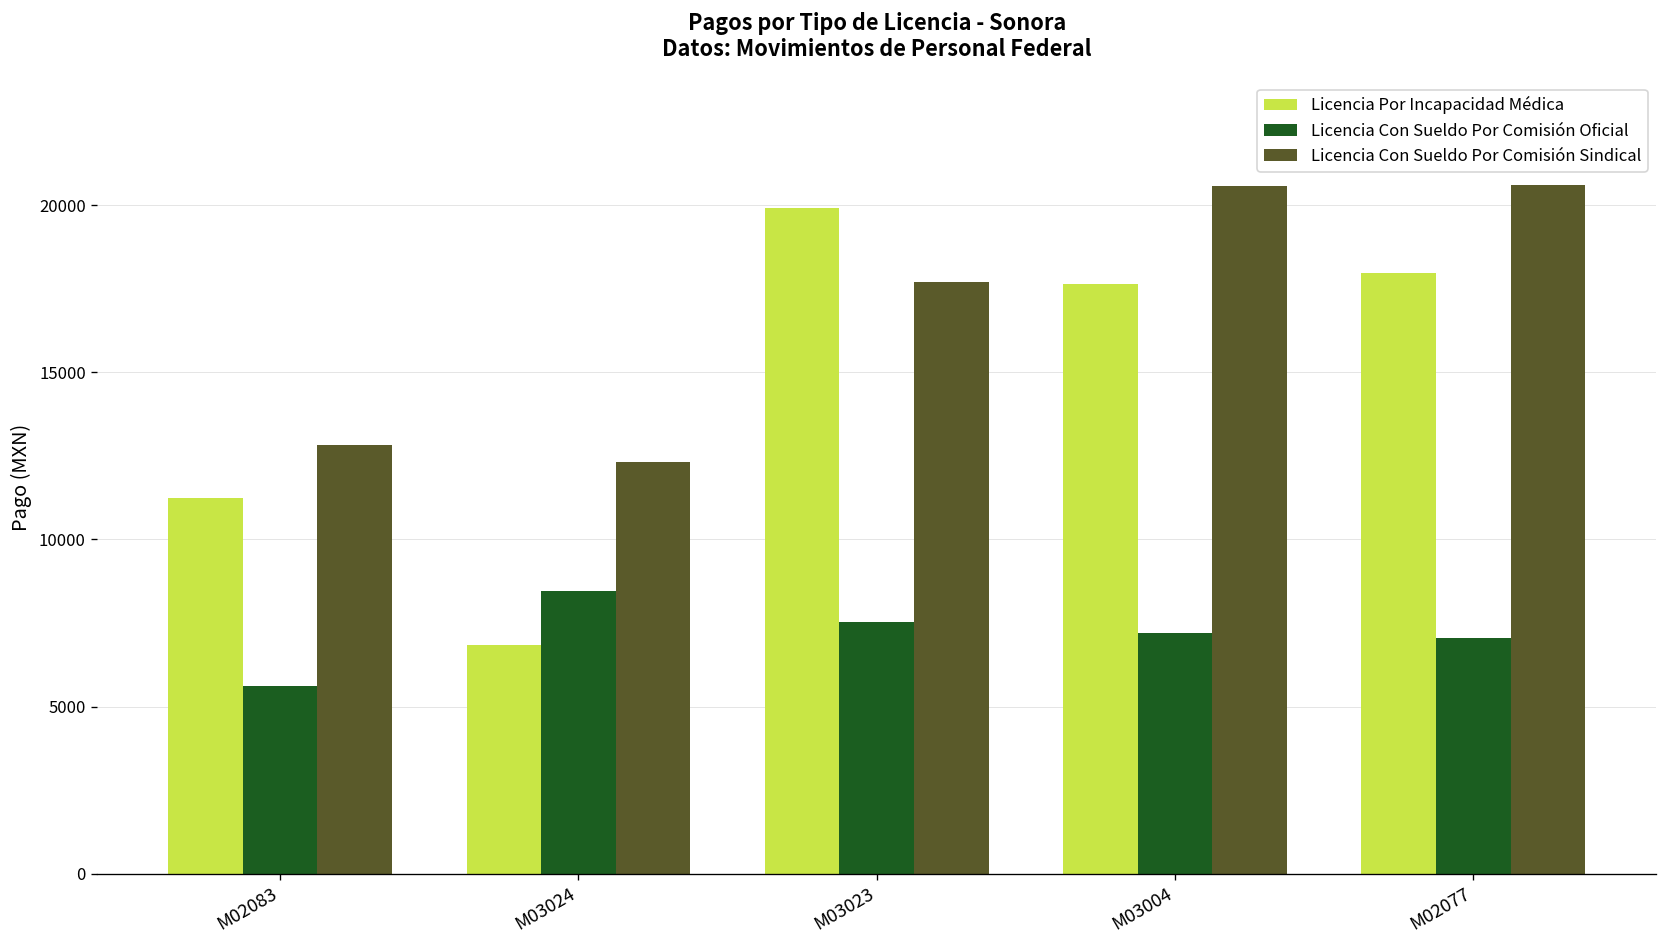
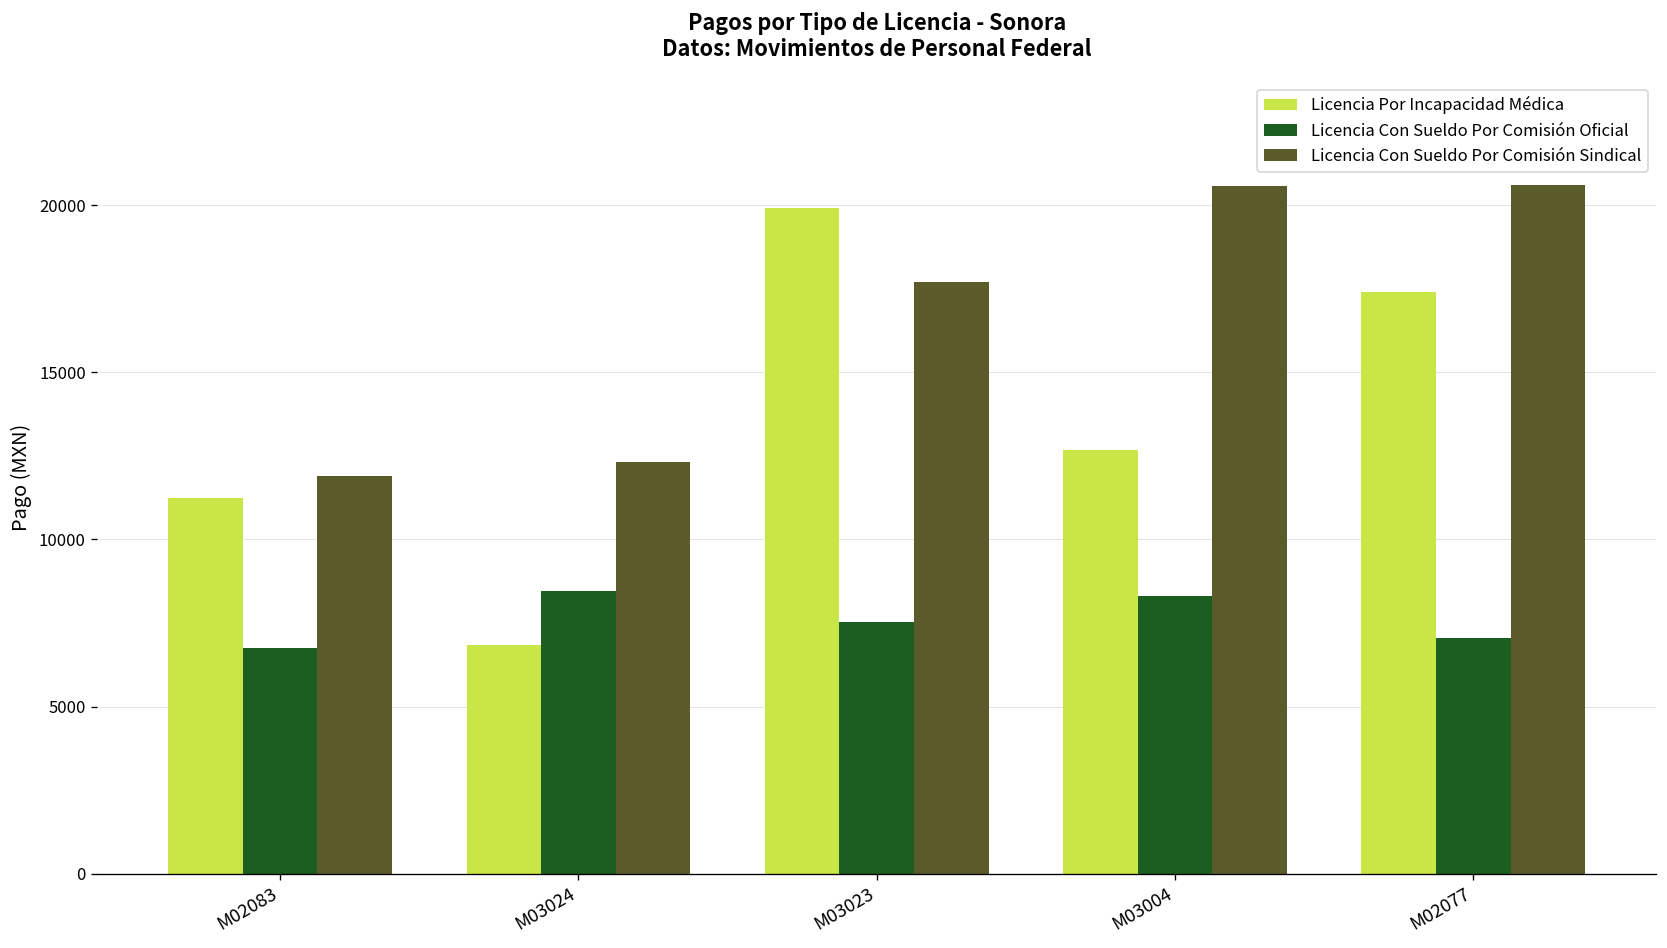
  {
    "Licencia Por Incapacidad Médica": {
      "M02083": 11200,
      "M03024": 6800,
      "M03023": 19900,
-     "M03004": 17600,
-     "M02077": 18000
+     "M03004": 12700,
+     "M02077": 17400
    },
    "Licencia Con Sueldo Por Comisión Oficial": {
-     "M02083": 5600,
+     "M02083": 6800,
      "M03024": 8500,
      "M03023": 7500,
-     "M03004": 7200,
+     "M03004": 8300,
      "M02077": 7000
    },
    "Licencia Con Sueldo Por Comisión Sindical": {
-     "M02083": 12800,
+     "M02083": 11900,
      "M03024": 12300,
      "M03023": 17700,
      "M03004": 20600,
      "M02077": 20600
    }
  }
